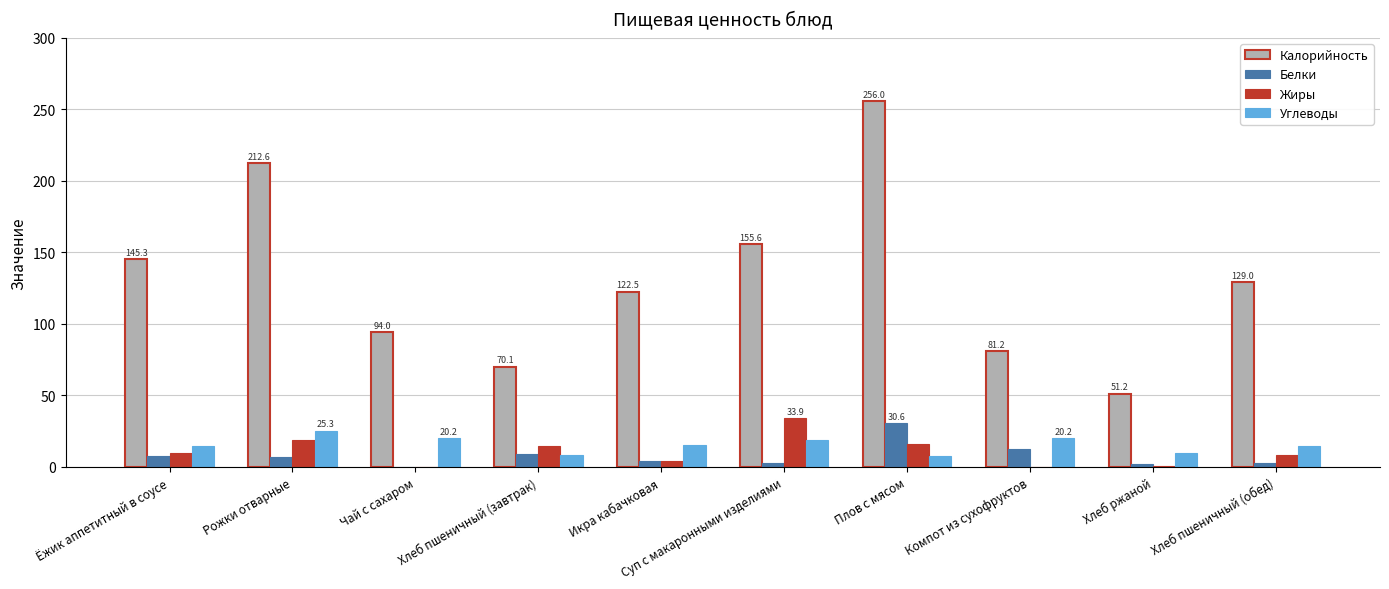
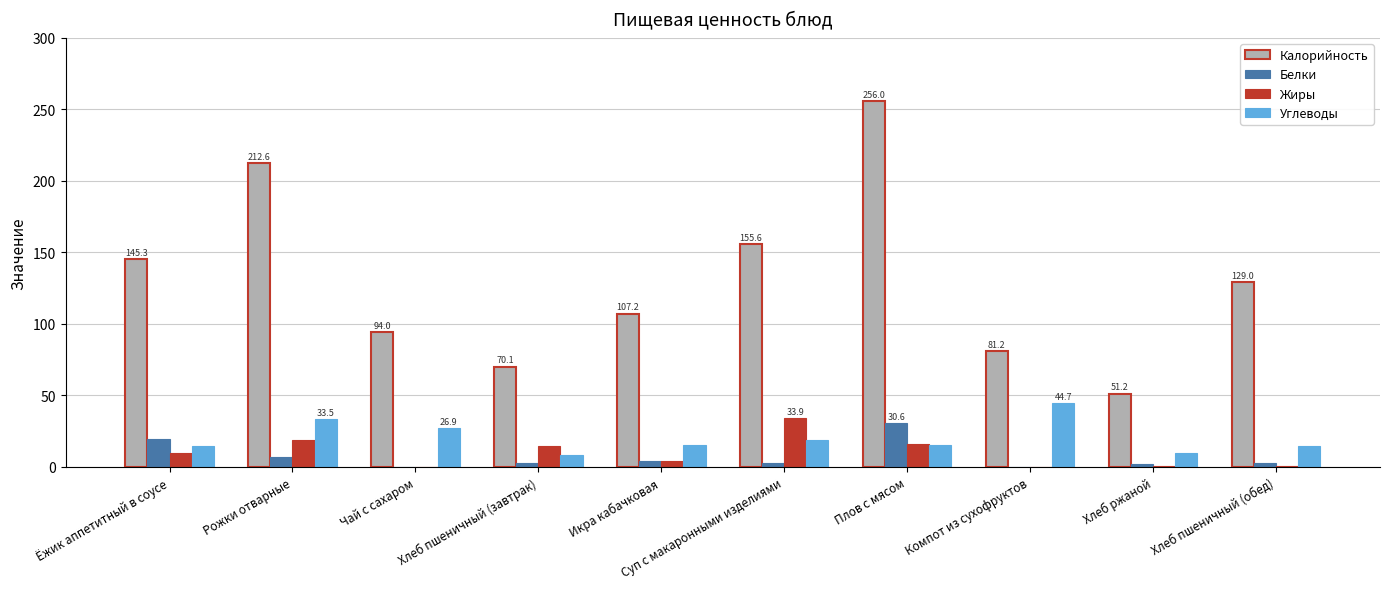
  {
    "Калорийность": {
      "Ёжик аппетитный в соусе": 145.3,
      "Рожки отварные": 212.6,
      "Чай с сахаром": 94.0,
      "Хлеб пшеничный (завтрак)": 70.1,
-     "Икра кабачковая": 122.5,
+     "Икра кабачковая": 107.2,
      "Суп с макаронными изделиями": 155.6,
      "Плов с мясом": 256.0,
      "Компот из сухофруктов": 81.2,
      "Хлеб ржаной": 51.2,
      "Хлеб пшеничный (обед)": 129.0
    },
    "Белки": {
-     "Ёжик аппетитный в соусе": 8,
+     "Ёжик аппетитный в соусе": 19,
      "Рожки отварные": 7,
-     "Хлеб пшеничный (завтрак)": 9,
+     "Хлеб пшеничный (завтрак)": 2,
      "Икра кабачковая": 4,
      "Суп с макаронными изделиями": 2,
-     "Компот из сухофруктов": 12,
+     "Компот из сухофруктов": 0,
      "Хлеб ржаной": 2,
      "Хлеб пшеничный (обед)": 2
    },
    "Жиры": {
      "Ёжик аппетитный в соусе": 10,
      "Рожки отварные": 19,
      "Чай с сахаром": 0,
      "Хлеб пшеничный (завтрак)": 15,
      "Икра кабачковая": 4,
      "Плов с мясом": 16,
      "Компот из сухофруктов": 0,
-     "Хлеб пшеничный (обед)": 9
+     "Хлеб пшеничный (обед)": 0
    },
    "Углеводы": {
-     "Рожки отварные": 25.3,
-     "Чай с сахаром": 20.2,
-     "Плов с мясом": 8,
-     "Компот из сухофруктов": 20.2
+     "Рожки отварные": 33.5,
+     "Чай с сахаром": 26.9,
+     "Плов с мясом": 15,
+     "Компот из сухофруктов": 44.7
    }
  }
